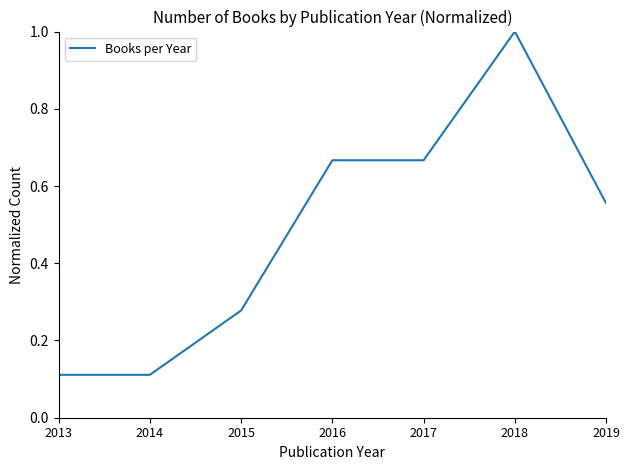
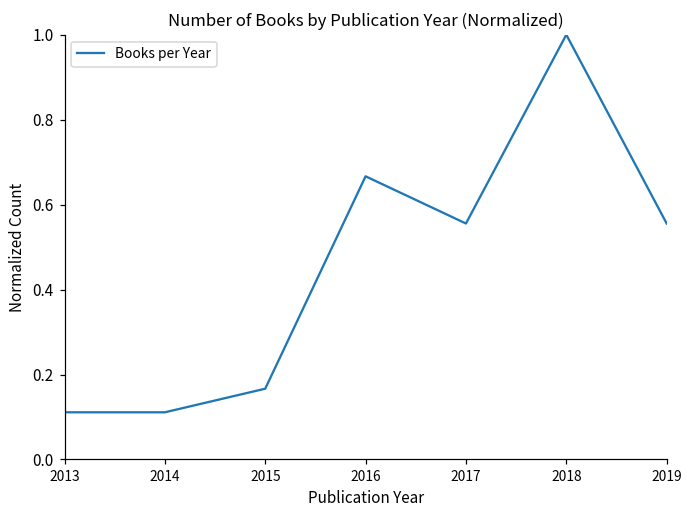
  {
    "2013": 0.11,
    "2014": 0.11,
-   "2015": 0.28,
+   "2015": 0.17,
    "2016": 0.67,
-   "2017": 0.67,
+   "2017": 0.56,
    "2018": 1.00,
    "2019": 0.56
  }
